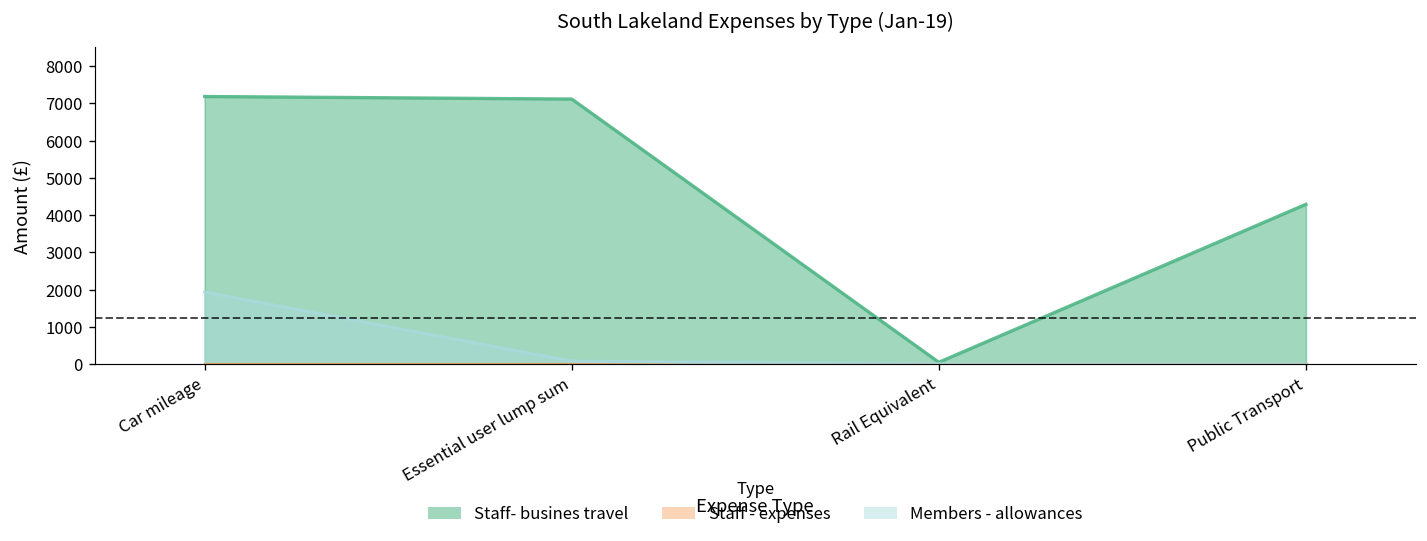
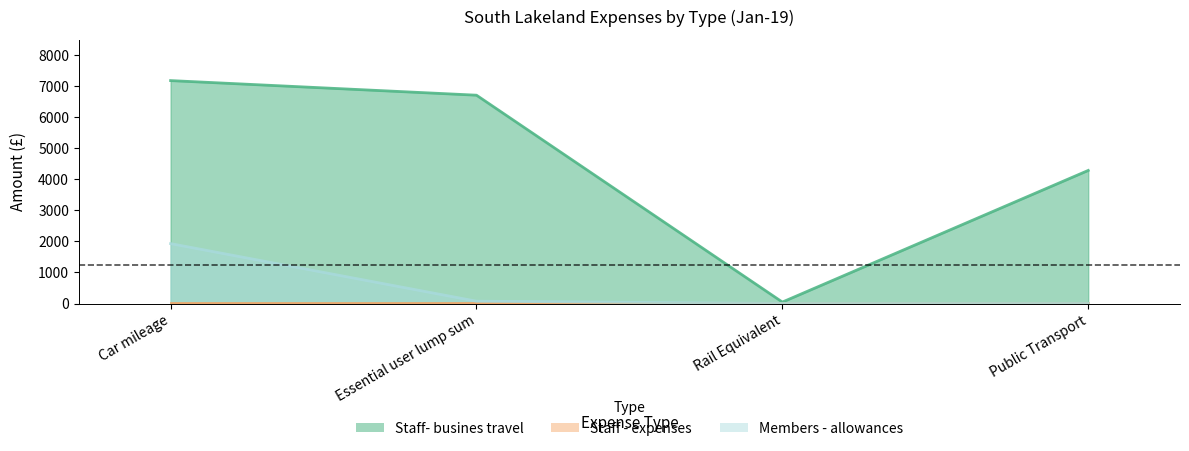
  {
    "Staff- busines travel": {
      "Car mileage": 7200,
-     "Essential user lump sum": 7100,
+     "Essential user lump sum": 6700,
      "Public Transport": 4300
    },
    "Staff - expenses": {
      "Car mileage": 0
    },
    "Members - allowances": {
      "Car mileage": 1900
    }
  }
